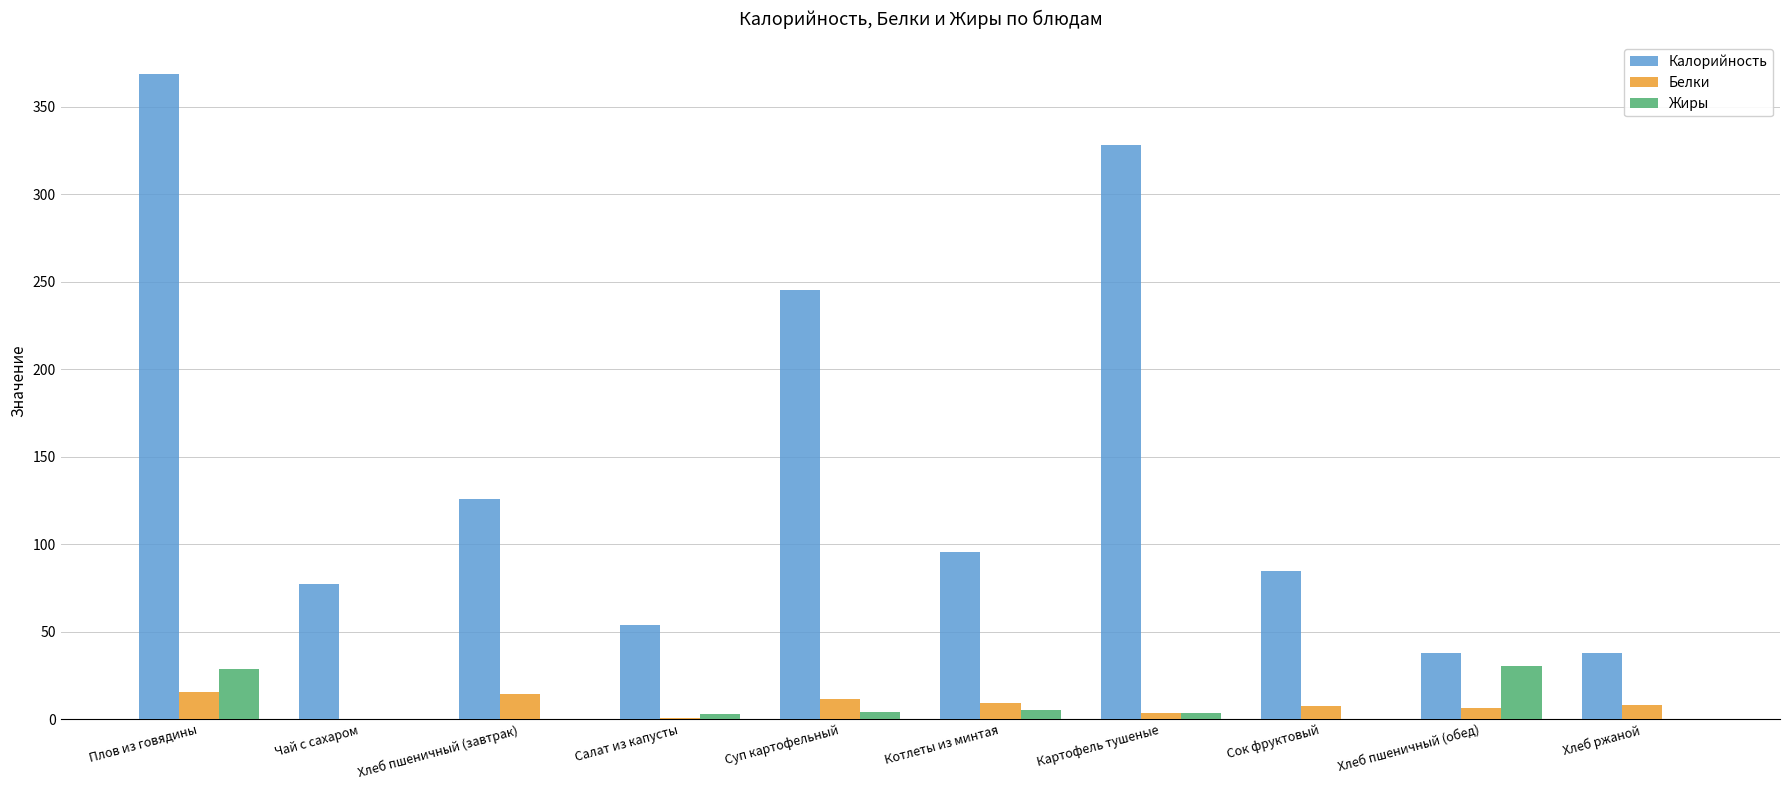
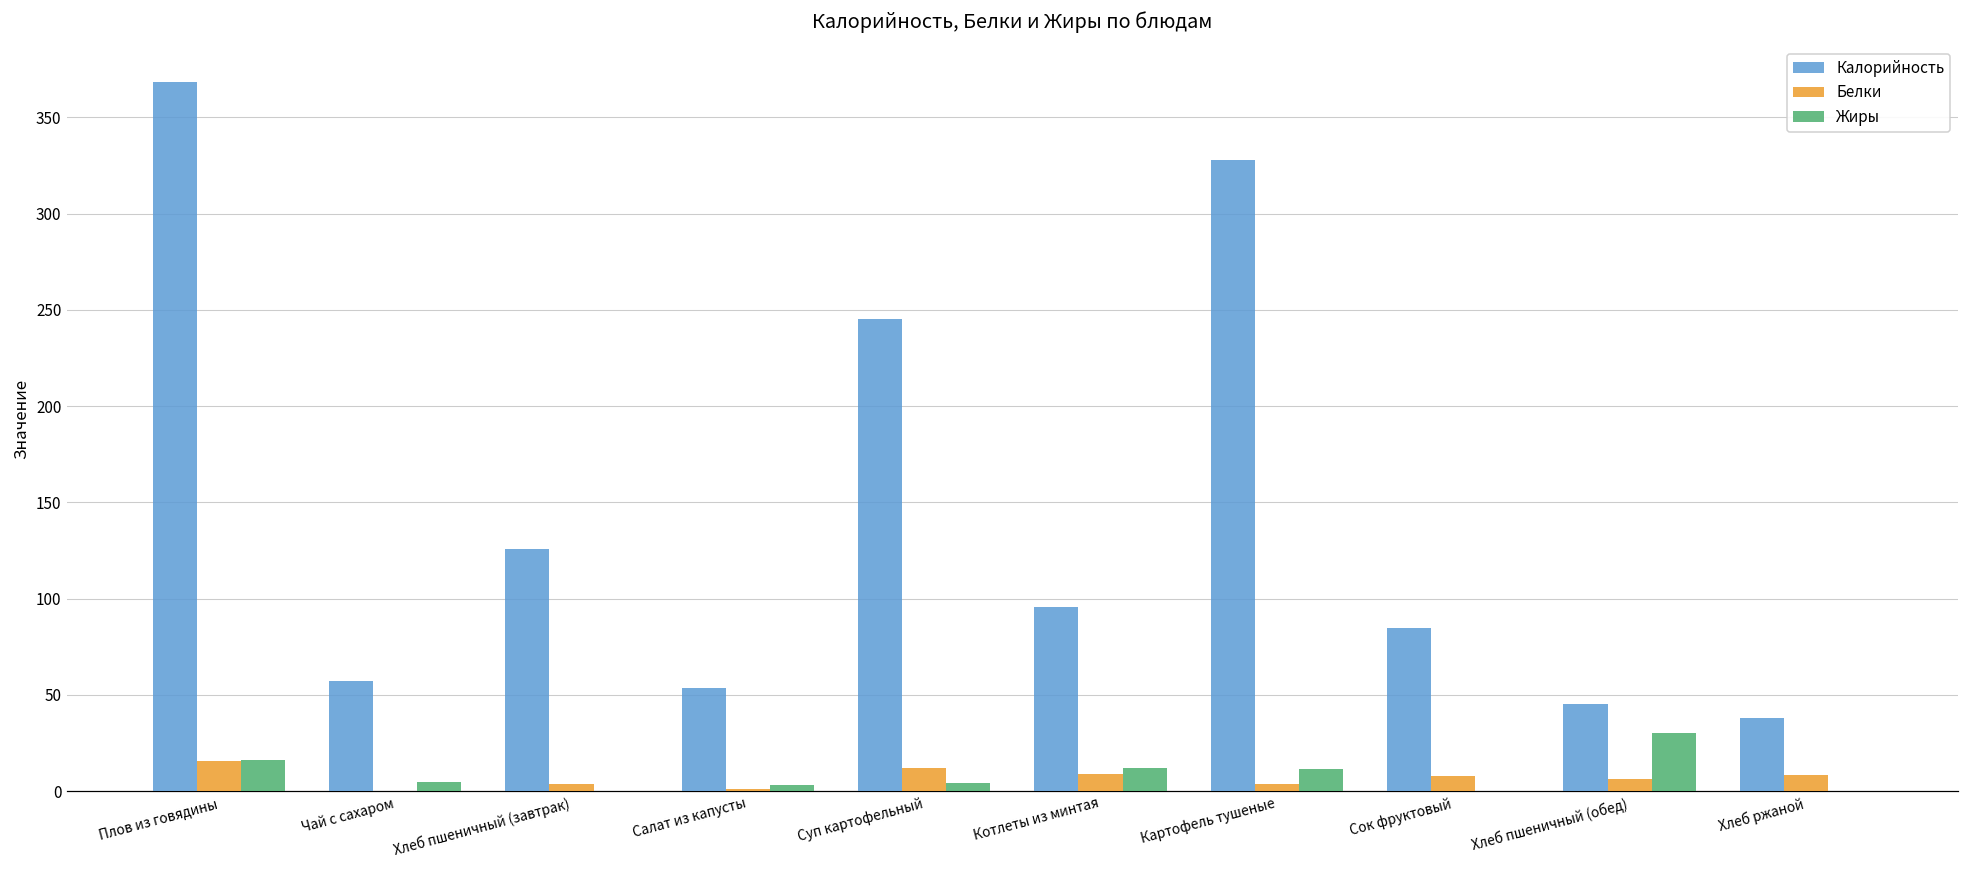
  {
    "Калорийность": {
      "Плов из говядины": 369,
-     "Чай с сахаром": 77,
+     "Чай с сахаром": 57,
      "Хлеб пшеничный (завтрак)": 126,
      "Салат из капусты": 54,
      "Суп картофельный": 245,
      "Котлеты из минтая": 96,
      "Картофель тушеные": 328,
      "Сок фруктовый": 85,
-     "Хлеб пшеничный (обед)": 38,
+     "Хлеб пшеничный (обед)": 45,
      "Хлеб ржаной": 38
    },
    "Белки": {
      "Плов из говядины": 16,
-     "Хлеб пшеничный (завтрак)": 15,
+     "Хлеб пшеничный (завтрак)": 4,
      "Суп картофельный": 12,
      "Котлеты из минтая": 9,
      "Картофель тушеные": 4,
      "Сок фруктовый": 8,
      "Хлеб пшеничный (обед)": 7,
      "Хлеб ржаной": 8
    },
    "Жиры": {
-     "Плов из говядины": 29,
-     "Чай с сахаром": 0,
+     "Плов из говядины": 16,
+     "Чай с сахаром": 5,
      "Салат из капусты": 3,
      "Суп картофельный": 4,
-     "Котлеты из минтая": 5,
-     "Картофель тушеные": 3,
+     "Котлеты из минтая": 12,
+     "Картофель тушеные": 11,
      "Сок фруктовый": 0,
      "Хлеб пшеничный (обед)": 30
    }
  }
